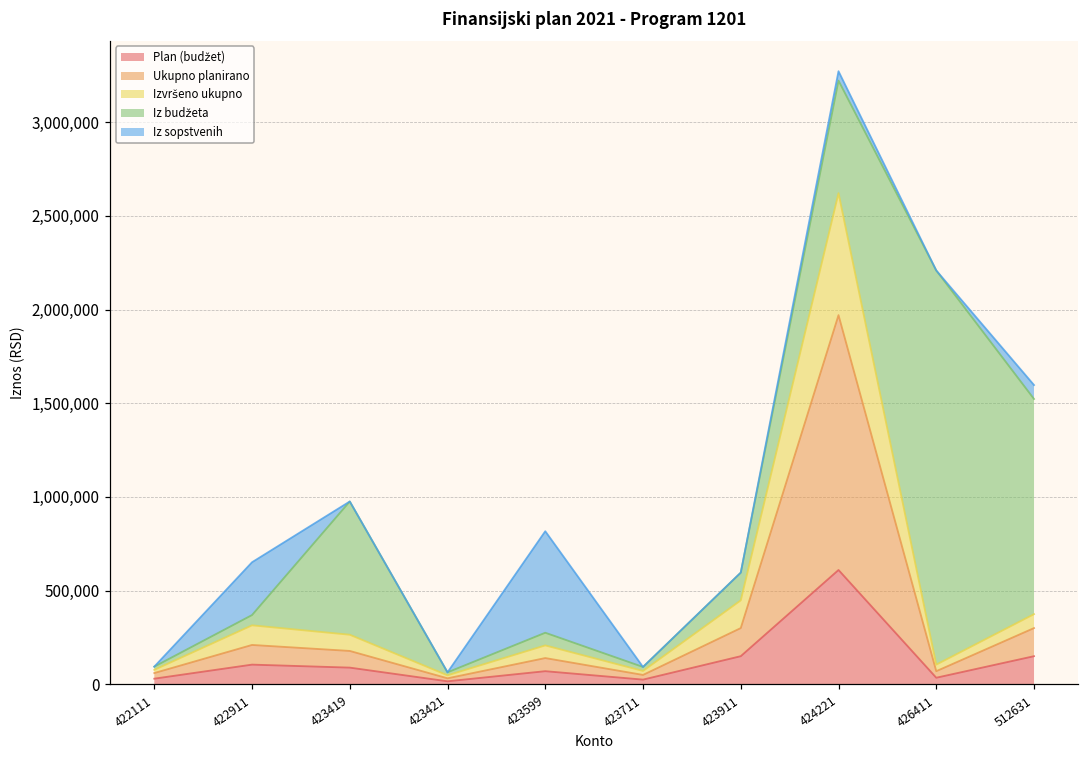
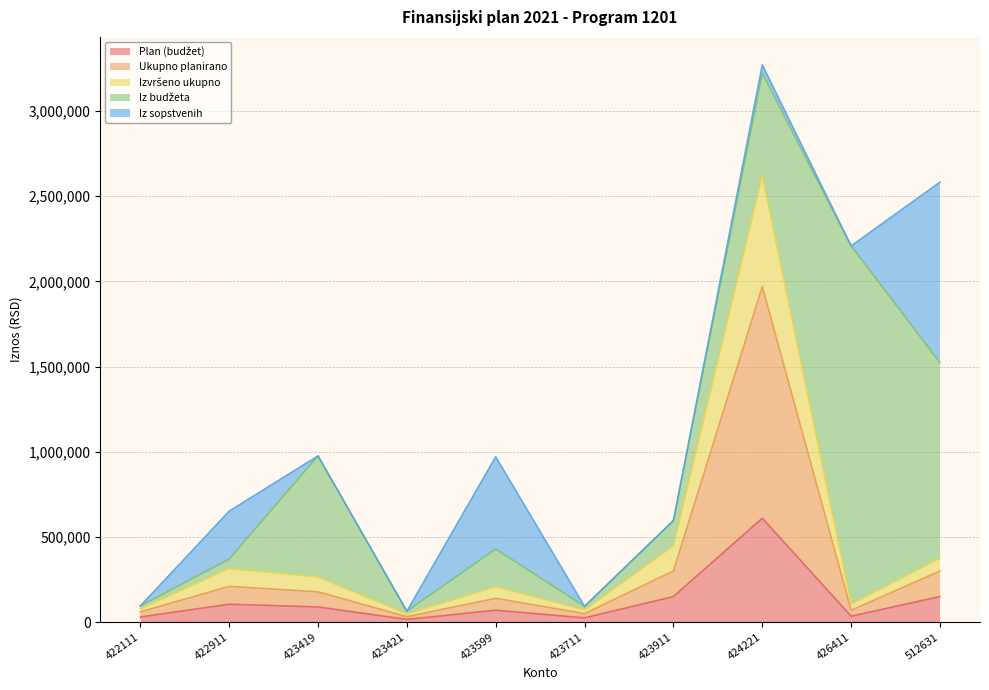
  {
    "Iz budžeta": {
      "422911": "50,000",
-     "423599": "70,000",
+     "423599": "220,000",
      "424221": "600,000",
      "512631": "1,150,000"
    },
    "Iz sopstvenih": {
      "422911": "280,000",
      "423599": "540,000",
      "424221": "50,000",
-     "512631": "70,000"
+     "512631": "1,060,000"
    }
  }
